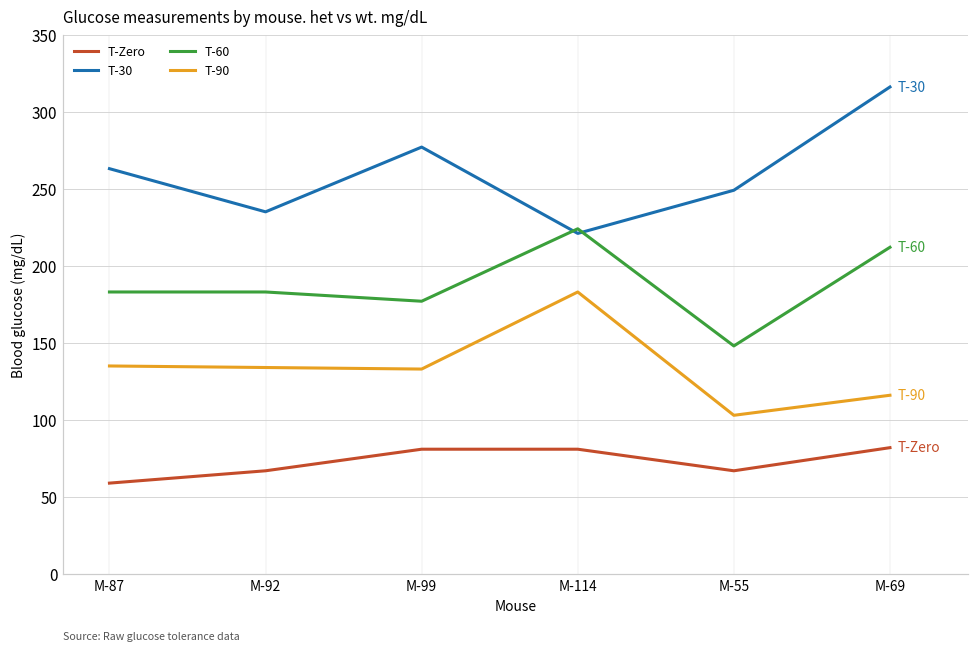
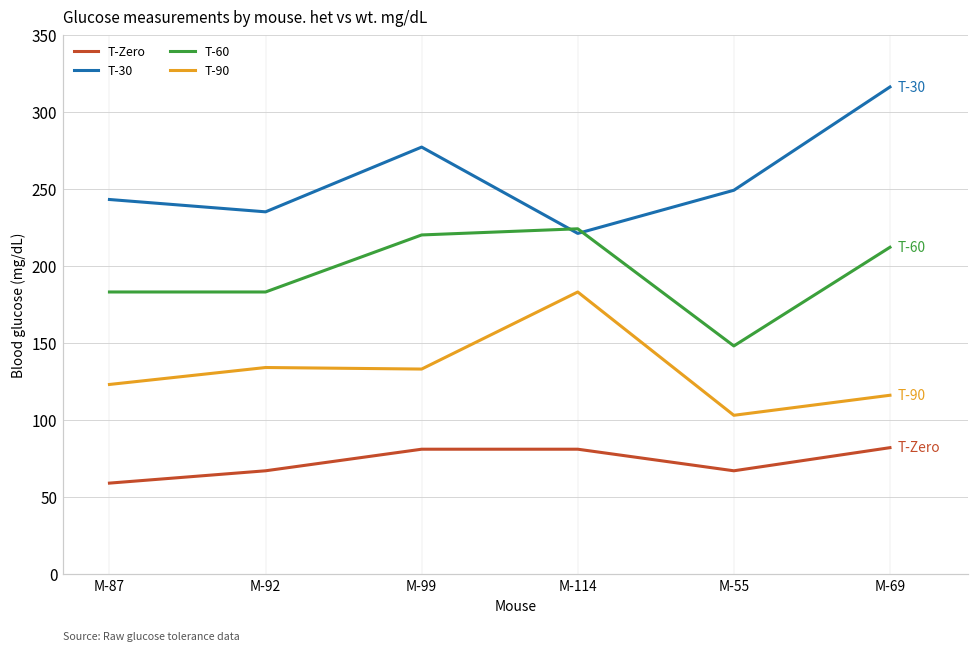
  {
    "T-Zero": {
      "M-87": 59,
      "M-92": 67,
      "M-99": 81,
      "M-114": 81,
      "M-55": 67,
      "M-69": 82
    },
    "T-30": {
-     "M-87": 263,
+     "M-87": 243,
      "M-92": 235,
      "M-99": 277,
      "M-114": 221,
      "M-55": 249,
      "M-69": 316
    },
    "T-60": {
      "M-87": 183,
      "M-92": 183,
-     "M-99": 177,
+     "M-99": 220,
      "M-114": 224,
      "M-55": 148,
      "M-69": 212
    },
    "T-90": {
-     "M-87": 135,
+     "M-87": 123,
      "M-92": 134,
      "M-99": 133,
      "M-114": 183,
      "M-55": 103,
      "M-69": 116
    }
  }
